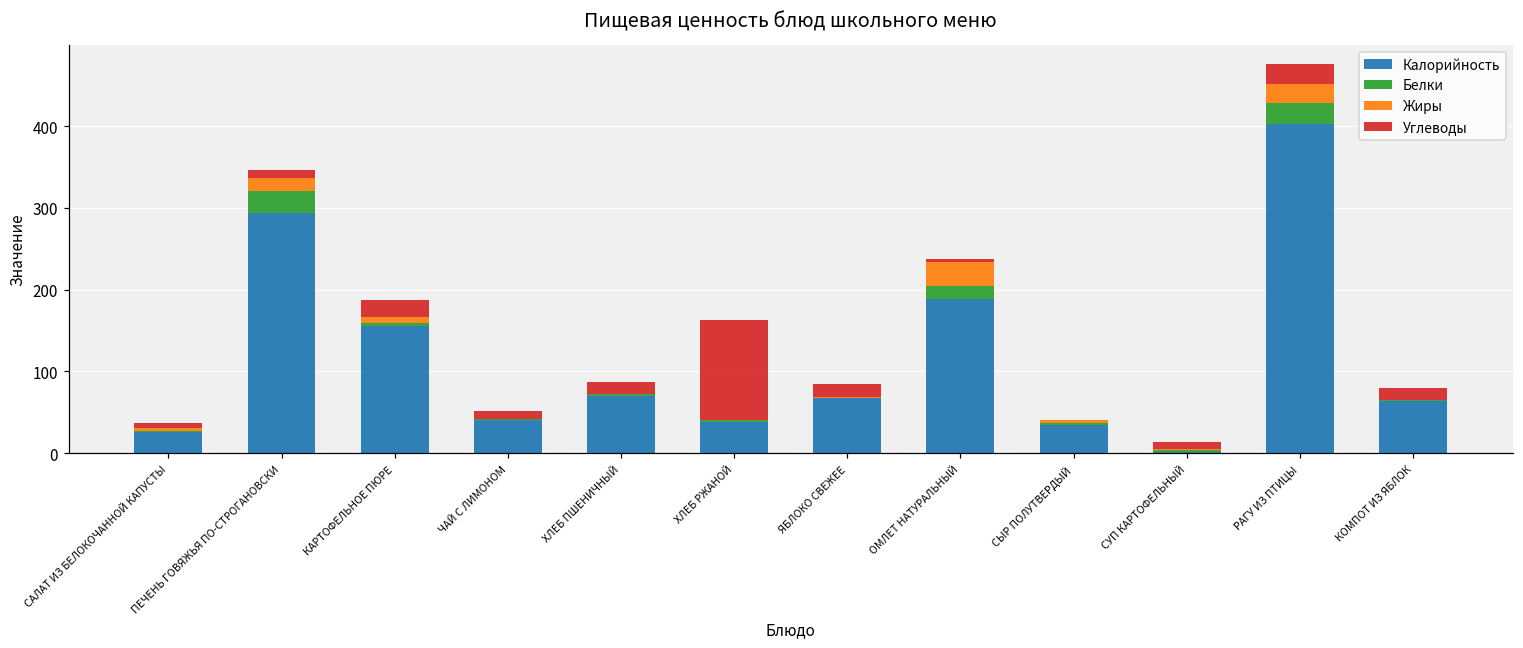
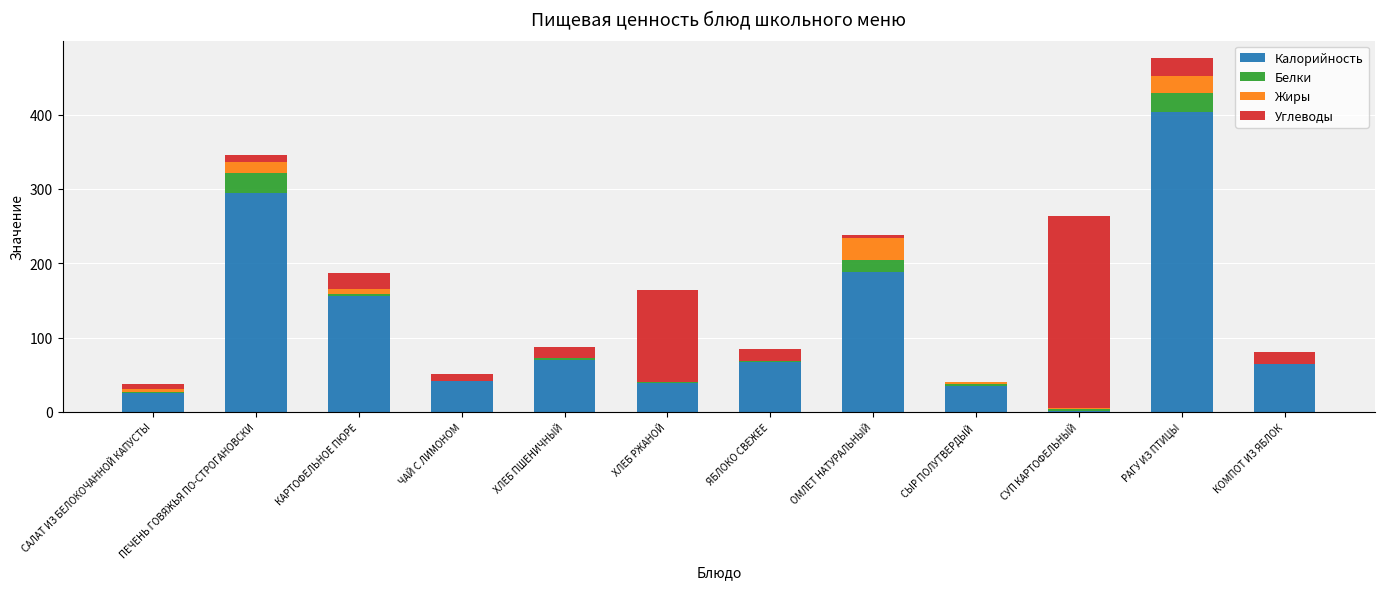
  {
    "Калорийность": {
      "САЛАТ ИЗ БЕЛОКОЧАННОЙ КАПУСТЫ": 30,
      "ПЕЧЕНЬ ГОВЯЖЬЯ ПО-СТРОГАНОВСКИ": 290,
      "КАРТОФЕЛЬНОЕ ПЮРЕ": 160,
      "ЧАЙ С ЛИМОНОМ": 40,
      "ХЛЕБ ПШЕНИЧНЫЙ": 70,
      "ХЛЕБ РЖАНОЙ": 40,
      "ЯБЛОКО СВЕЖЕЕ": 70,
      "ОМЛЕТ НАТУРАЛЬНЫЙ": 190,
      "СЫР ПОЛУТВЕРДЫЙ": 40,
      "РАГУ ИЗ ПТИЦЫ": 400,
      "КОМПОТ ИЗ ЯБЛОК": 60
    },
    "Белки": {
      "ПЕЧЕНЬ ГОВЯЖЬЯ ПО-СТРОГАНОВСКИ": 30,
      "ОМЛЕТ НАТУРАЛЬНЫЙ": 20,
      "РАГУ ИЗ ПТИЦЫ": 30
    },
    "Жиры": {
      "САЛАТ ИЗ БЕЛОКОЧАННОЙ КАПУСТЫ": 0,
      "ПЕЧЕНЬ ГОВЯЖЬЯ ПО-СТРОГАНОВСКИ": 20,
      "КАРТОФЕЛЬНОЕ ПЮРЕ": 10,
      "ОМЛЕТ НАТУРАЛЬНЫЙ": 30,
      "РАГУ ИЗ ПТИЦЫ": 20
    },
    "Углеводы": {
      "САЛАТ ИЗ БЕЛОКОЧАННОЙ КАПУСТЫ": 10,
      "ПЕЧЕНЬ ГОВЯЖЬЯ ПО-СТРОГАНОВСКИ": 10,
      "КАРТОФЕЛЬНОЕ ПЮРЕ": 20,
      "ЧАЙ С ЛИМОНОМ": 10,
      "ХЛЕБ ПШЕНИЧНЫЙ": 10,
      "ХЛЕБ РЖАНОЙ": 120,
      "ЯБЛОКО СВЕЖЕЕ": 20,
      "ОМЛЕТ НАТУРАЛЬНЫЙ": 0,
-     "СУП КАРТОФЕЛЬНЫЙ": 10,
+     "СУП КАРТОФЕЛЬНЫЙ": 260,
      "РАГУ ИЗ ПТИЦЫ": 20,
      "КОМПОТ ИЗ ЯБЛОК": 20
    }
  }
